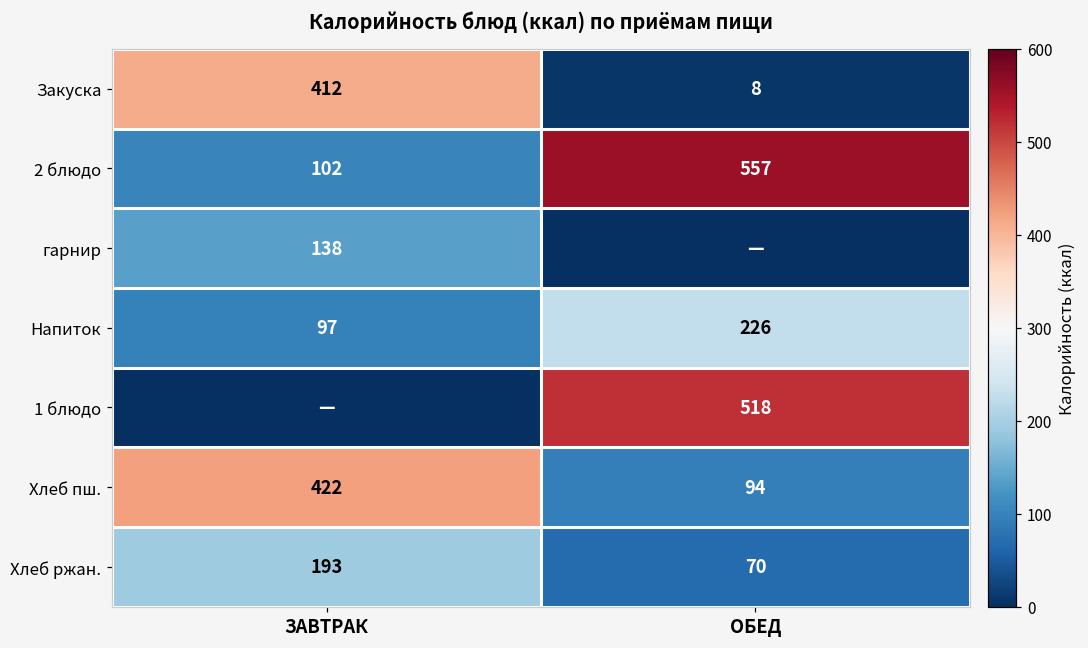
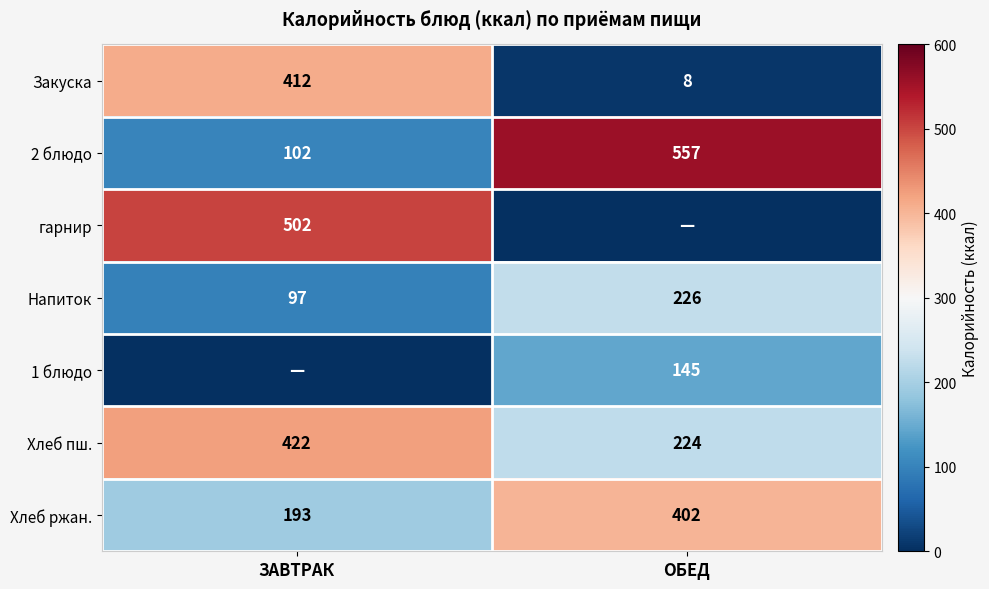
  {
    "Закуска": {
      "ЗАВТРАК": 412,
      "ОБЕД": 8
    },
    "2 блюдо": {
      "ЗАВТРАК": 102,
      "ОБЕД": 557
    },
    "гарнир": {
-     "ЗАВТРАК": 138
+     "ЗАВТРАК": 502
    },
    "Напиток": {
      "ЗАВТРАК": 97,
      "ОБЕД": 226
    },
    "1 блюдо": {
-     "ОБЕД": 518
+     "ОБЕД": 145
    },
    "Хлеб пш.": {
      "ЗАВТРАК": 422,
-     "ОБЕД": 94
+     "ОБЕД": 224
    },
    "Хлеб ржан.": {
      "ЗАВТРАК": 193,
-     "ОБЕД": 70
+     "ОБЕД": 402
    }
  }
